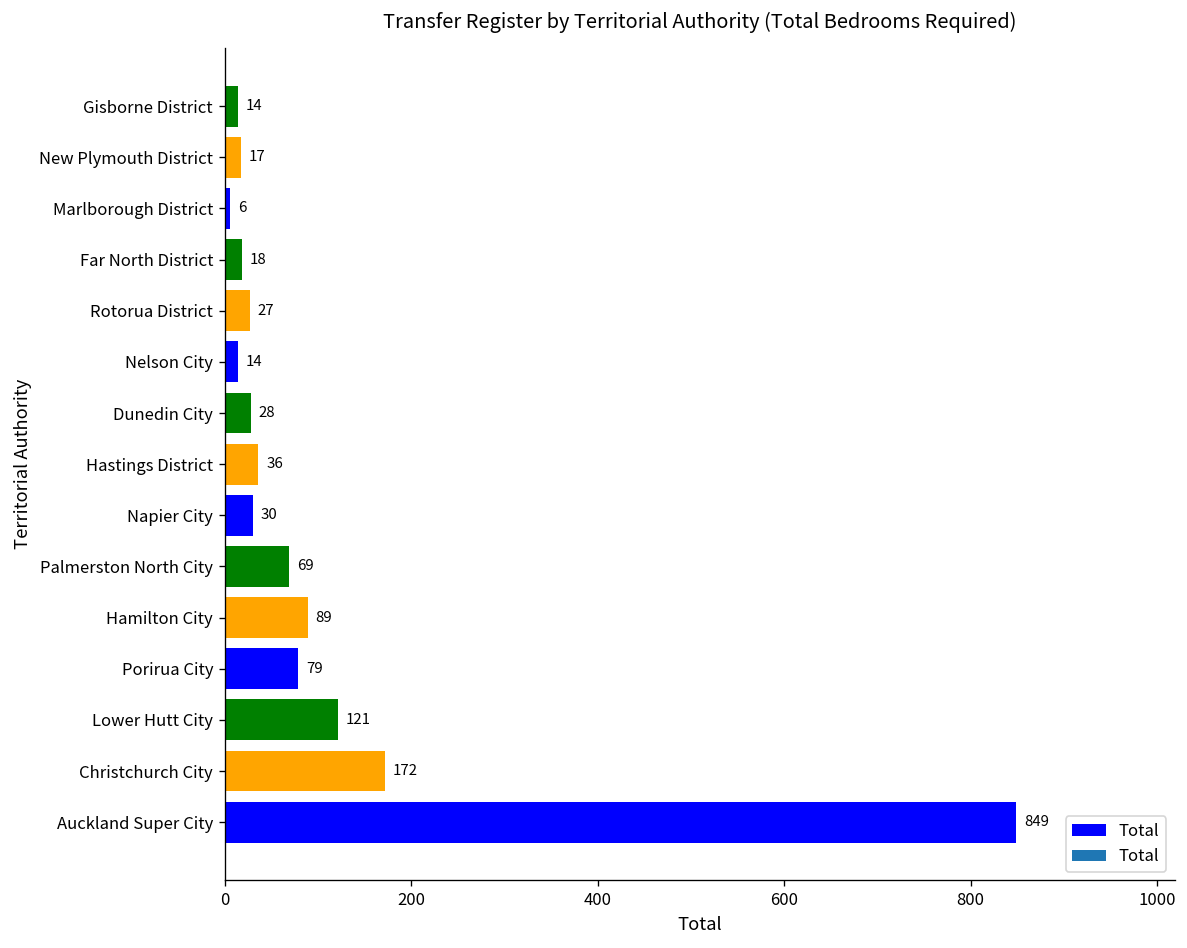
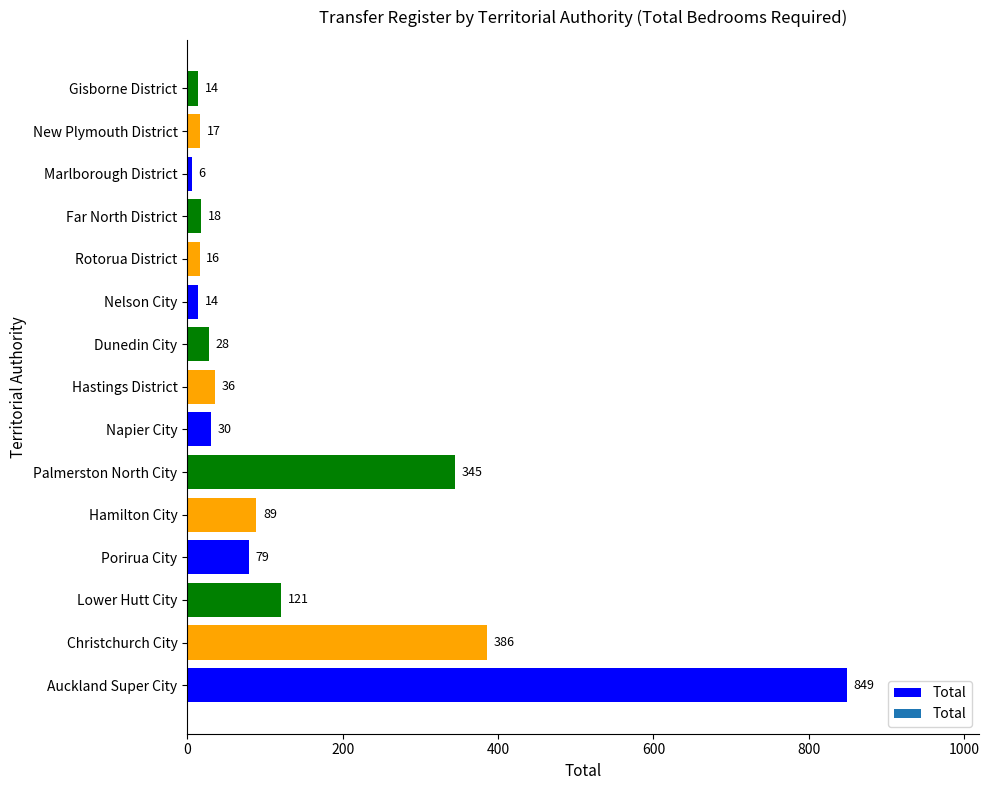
  {
    "Gisborne District": 14,
    "New Plymouth District": 17,
    "Marlborough District": 6,
    "Far North District": 18,
-   "Rotorua District": 27,
+   "Rotorua District": 16,
    "Nelson City": 14,
    "Dunedin City": 28,
    "Hastings District": 36,
    "Napier City": 30,
-   "Palmerston North City": 69,
+   "Palmerston North City": 345,
    "Hamilton City": 89,
    "Porirua City": 79,
    "Lower Hutt City": 121,
-   "Christchurch City": 172,
+   "Christchurch City": 386,
    "Auckland Super City": 849
  }
